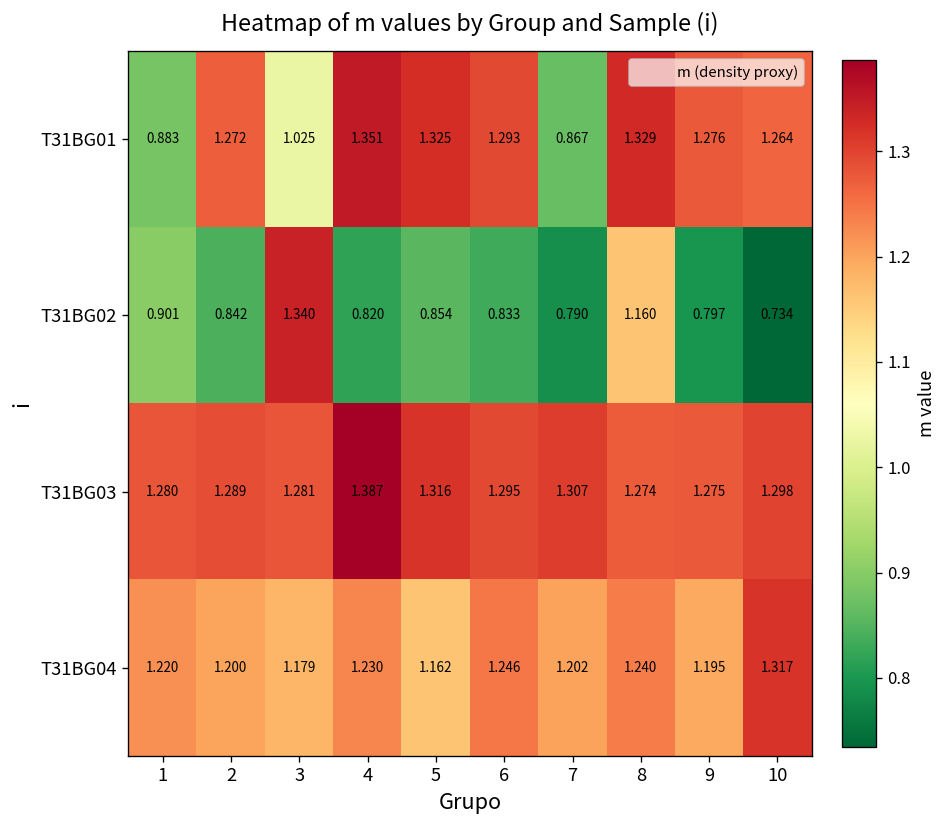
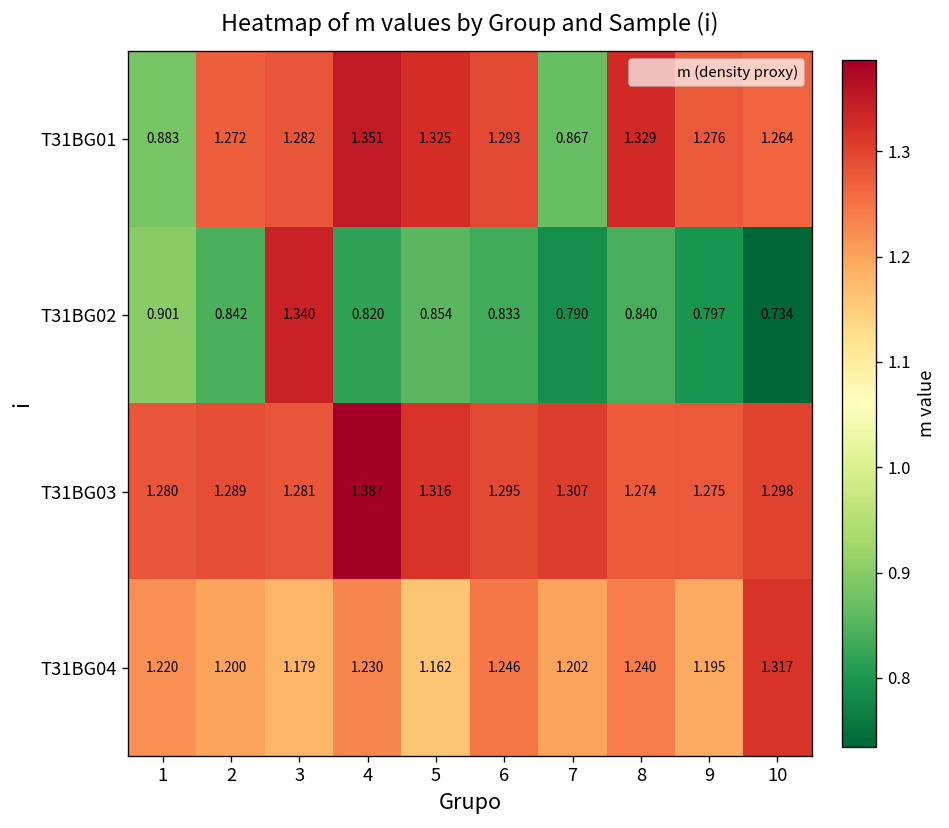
  {
    "T31BG01": {
      "1": 0.883,
      "2": 1.272,
-     "3": 1.025,
+     "3": 1.282,
      "4": 1.351,
      "5": 1.325,
      "6": 1.293,
      "7": 0.867,
      "8": 1.329,
      "9": 1.276,
      "10": 1.264
    },
    "T31BG02": {
      "1": 0.901,
      "2": 0.842,
      "3": 1.340,
      "4": 0.820,
      "5": 0.854,
      "6": 0.833,
      "7": 0.790,
-     "8": 1.160,
+     "8": 0.840,
      "9": 0.797,
      "10": 0.734
    },
    "T31BG03": {
      "1": 1.280,
      "2": 1.289,
      "3": 1.281,
      "4": 1.387,
      "5": 1.316,
      "6": 1.295,
      "7": 1.307,
      "8": 1.274,
      "9": 1.275,
      "10": 1.298
    },
    "T31BG04": {
      "1": 1.220,
      "2": 1.200,
      "3": 1.179,
      "4": 1.230,
      "5": 1.162,
      "6": 1.246,
      "7": 1.202,
      "8": 1.240,
      "9": 1.195,
      "10": 1.317
    }
  }
